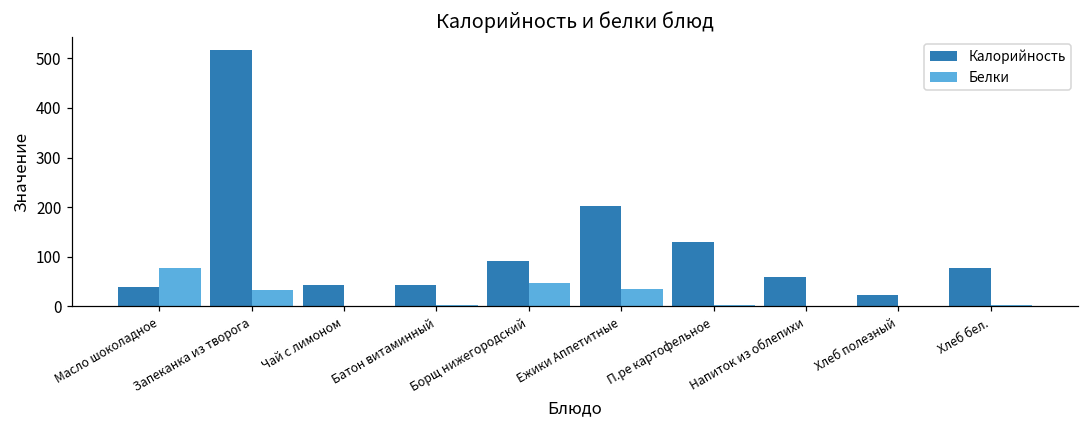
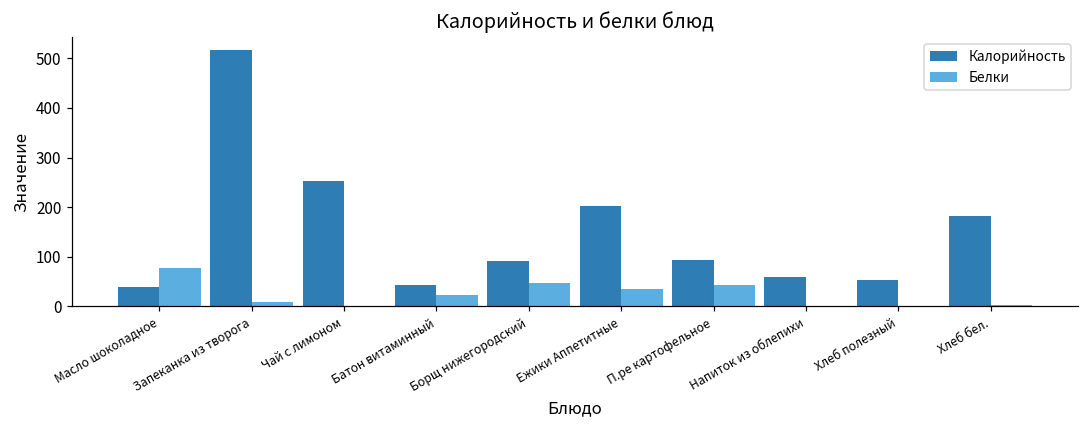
  {
    "Калорийность": {
      "Масло шоколадное": 40,
      "Запеканка из творога": 520,
-     "Чай с лимоном": 40,
+     "Чай с лимоном": 250,
      "Батон витаминный": 40,
      "Борщ нижегородский": 90,
      "Ежики Аппетитные": 200,
-     "П.ре картофельное": 130,
+     "П.ре картофельное": 90,
      "Напиток из облепихи": 60,
-     "Хлеб полезный": 20,
-     "Хлеб бел.": 80
+     "Хлеб полезный": 50,
+     "Хлеб бел.": 180
    },
    "Белки": {
      "Масло шоколадное": 80,
-     "Запеканка из творога": 30,
-     "Батон витаминный": 0,
+     "Запеканка из творога": 10,
+     "Батон витаминный": 20,
      "Борщ нижегородский": 50,
      "Ежики Аппетитные": 40,
-     "П.ре картофельное": 0,
+     "П.ре картофельное": 40,
      "Напиток из облепихи": 0
    }
  }
